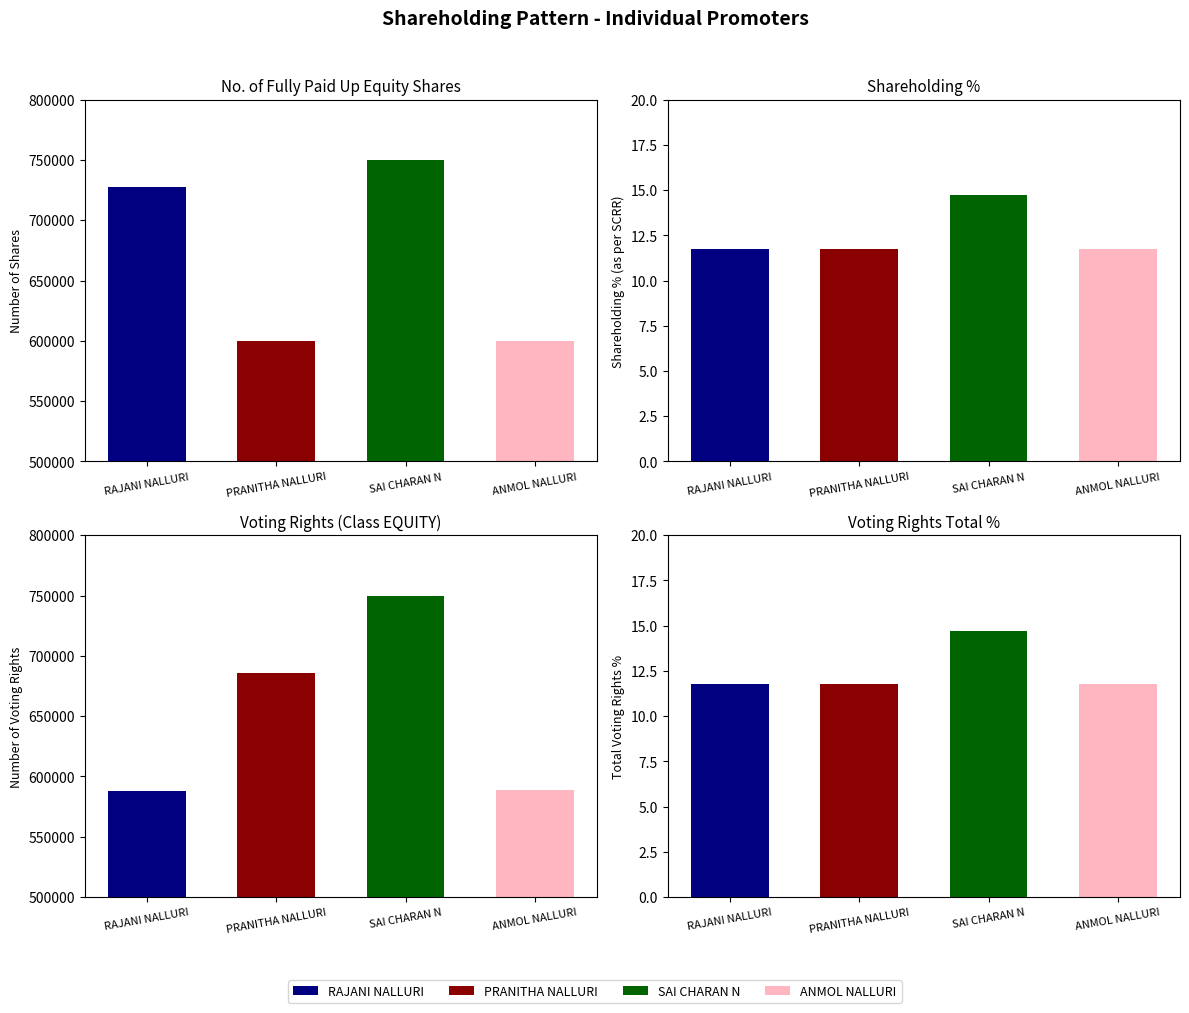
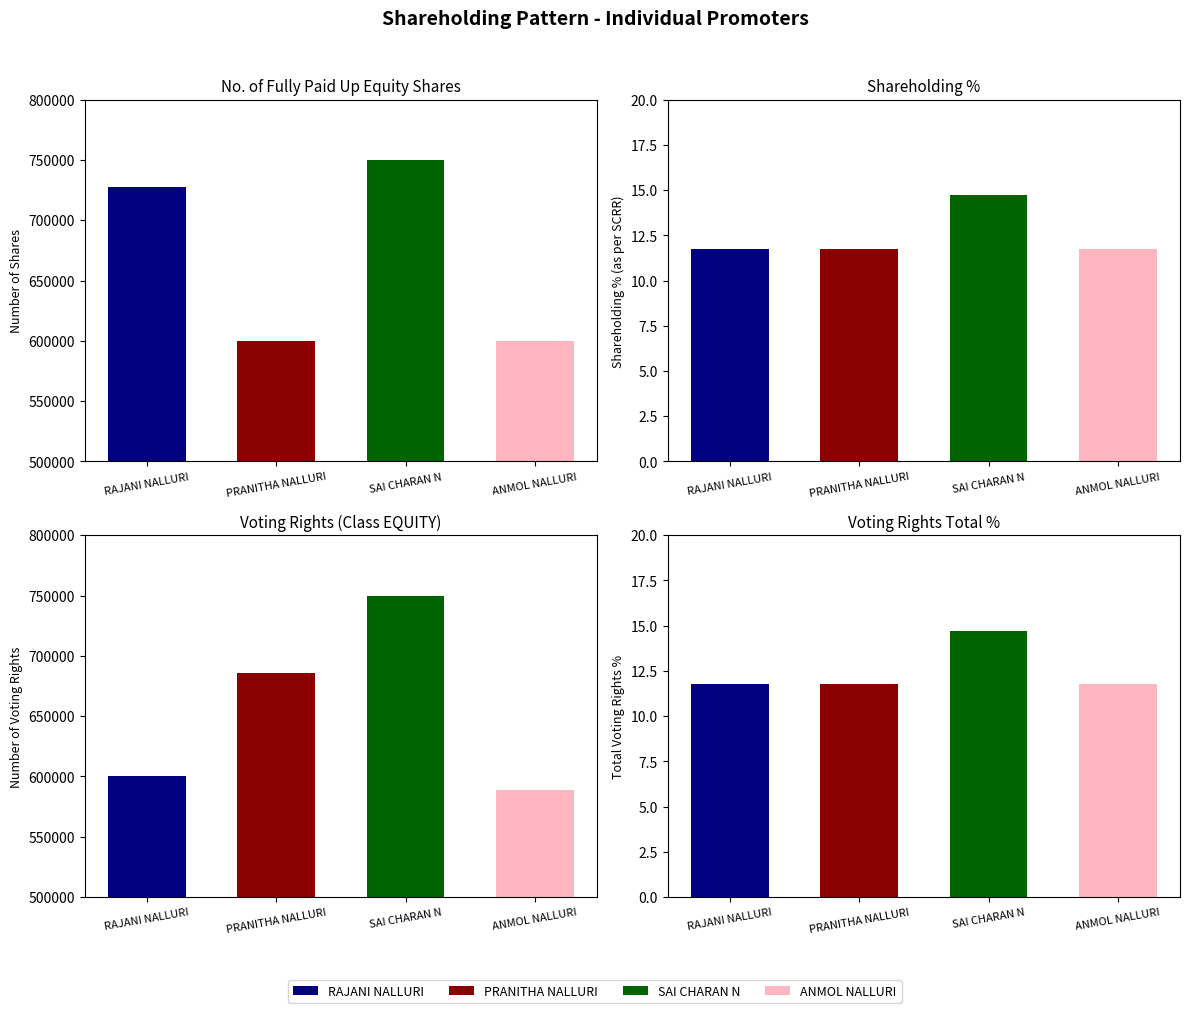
  {
    "No. of Fully Paid Up Equity Shares": {
      "PRANITHA NALLURI": {
        "PRANITHA NALLURI": 600000
      },
      "SAI CHARAN N": {
        "SAI CHARAN N": 750000
      },
      "ANMOL NALLURI": {
        "ANMOL NALLURI": 600000
      }
    },
    "Shareholding %": {
      "RAJANI NALLURI": 11.8,
      "PRANITHA NALLURI": 11.8,
      "SAI CHARAN N": 14.7,
      "ANMOL NALLURI": 11.8
    },
    "Voting Rights (Class EQUITY)": {
-     "RAJANI NALLURI": 588000,
+     "RAJANI NALLURI": 600000,
      "PRANITHA NALLURI": 685000,
      "SAI CHARAN N": 750000,
      "ANMOL NALLURI": 589000
    },
    "Voting Rights Total %": {
      "RAJANI NALLURI": 11.8,
      "PRANITHA NALLURI": 11.8,
      "SAI CHARAN N": 14.7,
      "ANMOL NALLURI": 11.8
    }
  }
